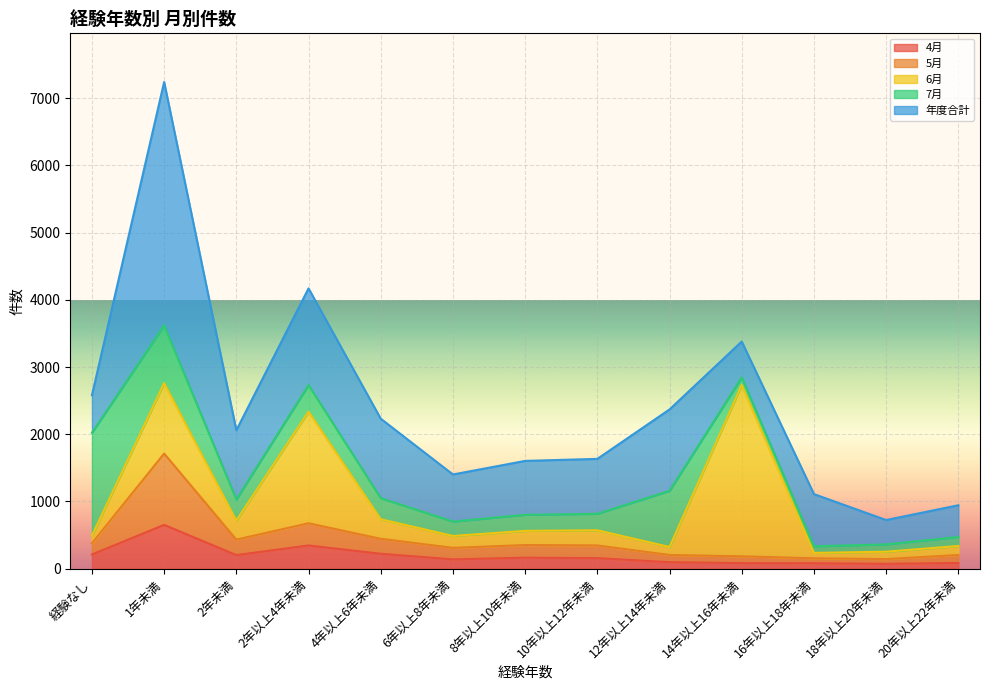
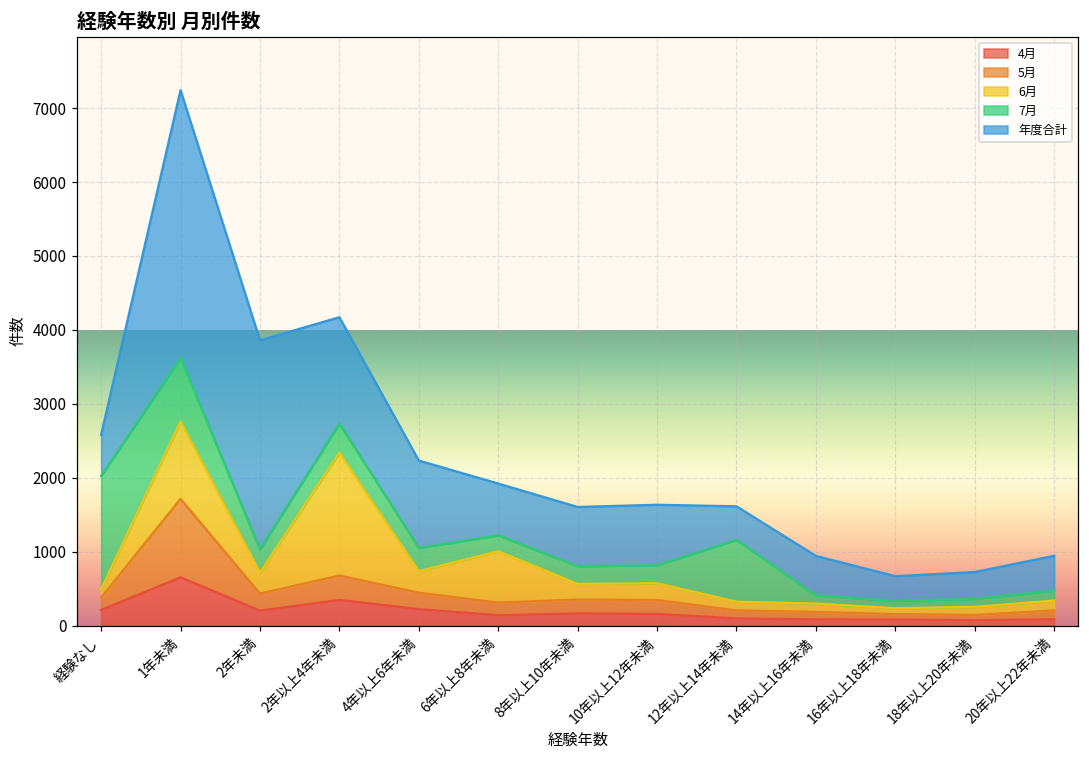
  {
    "6月": {
      "経験なし": 100,
      "1年未満": 1000,
      "2年未満": 300,
      "2年以上4年未満": 1700,
      "4年以上6年未満": 300,
-     "6年以上8年未満": 200,
+     "6年以上8年未満": 700,
      "8年以上10年未満": 200,
      "10年以上12年未満": 200,
      "12年以上14年未満": 100,
-     "14年以上16年未満": 2600,
+     "14年以上16年未満": 100,
      "16年以上18年未満": 100,
      "18年以上20年未満": 100,
      "20年以上22年未満": 100
    },
    "7月": {
      "経験なし": 1500,
      "1年未満": 900,
      "2年未満": 300,
      "2年以上4年未満": 400,
      "4年以上6年未満": 300,
      "6年以上8年未満": 200,
      "8年以上10年未満": 200,
      "10年以上12年未満": 200,
      "12年以上14年未満": 800,
      "14年以上16年未満": 100,
      "16年以上18年未満": 100,
      "18年以上20年未満": 100,
      "20年以上22年未満": 100
    },
    "年度合計": {
      "経験なし": 600,
      "1年未満": 3600,
-     "2年未満": 1000,
+     "2年未満": 2800,
      "2年以上4年未満": 1400,
      "4年以上6年未満": 1200,
      "6年以上8年未満": 700,
      "8年以上10年未満": 800,
      "10年以上12年未満": 800,
-     "12年以上14年未満": 1200,
+     "12年以上14年未満": 500,
      "14年以上16年未満": 500,
-     "16年以上18年未満": 800,
+     "16年以上18年未満": 300,
      "18年以上20年未満": 400,
      "20年以上22年未満": 500
    }
  }
